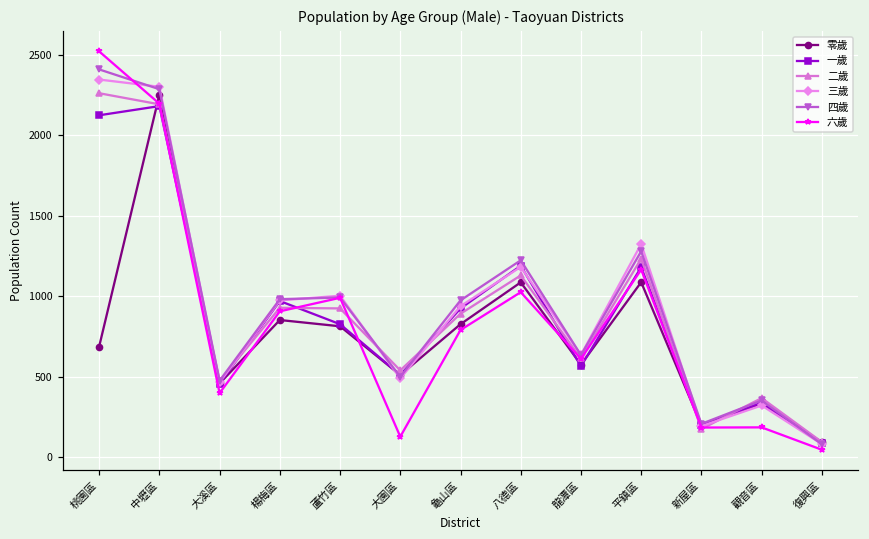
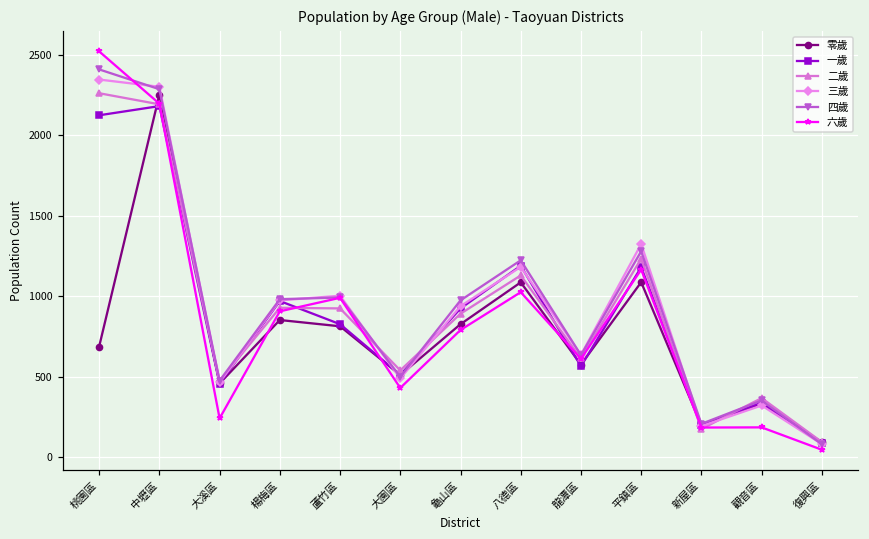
  {
    "零歲": {
      "桃園區": 690,
      "中壢區": 2250,
      "楊梅區": 850,
      "龜山區": 830,
      "八德區": 1090,
      "平鎮區": 1090
    },
    "一歲": {
      "桃園區": 2130
    },
    "六歲": {
      "桃園區": 2520,
-     "大溪區": 400,
+     "大溪區": 240,
      "楊梅區": 910,
-     "大園區": 130,
+     "大園區": 430,
      "龜山區": 790,
      "八德區": 1030,
      "觀音區": 190,
      "復興區": 50
    }
  }
